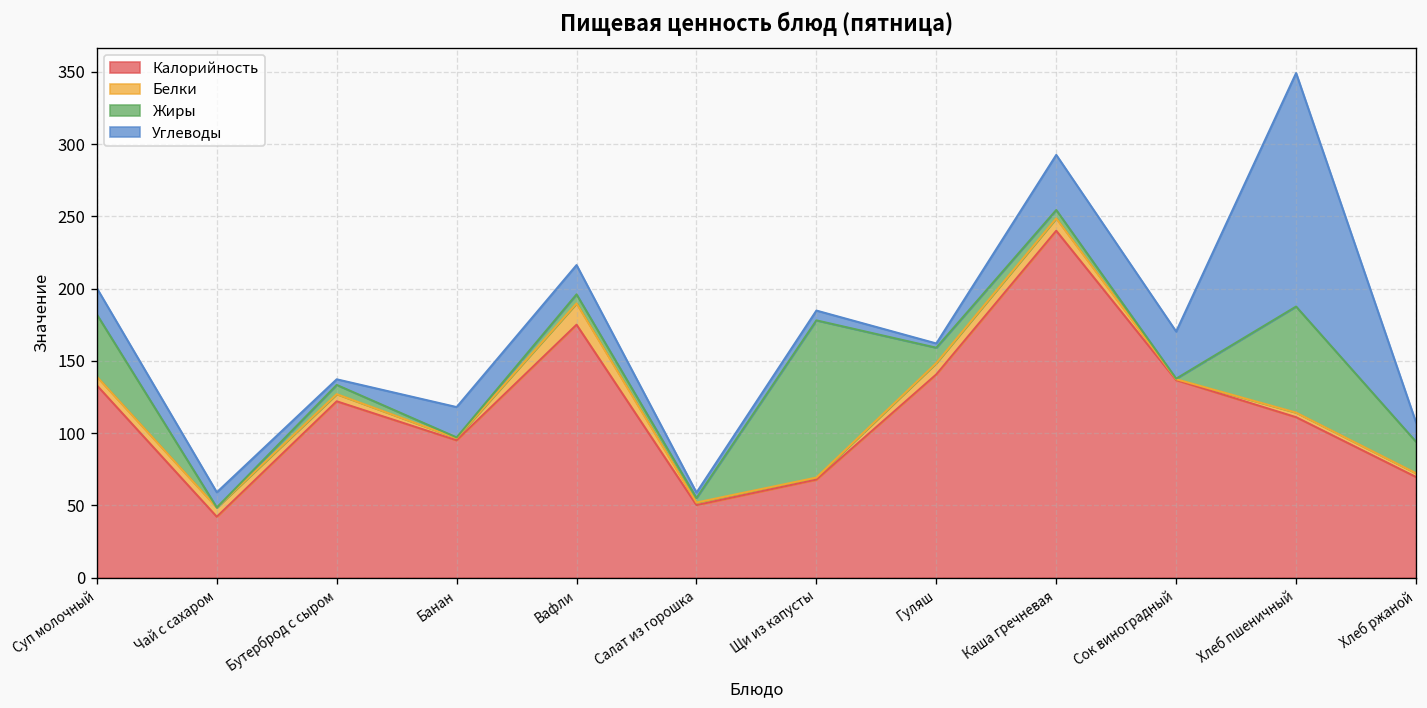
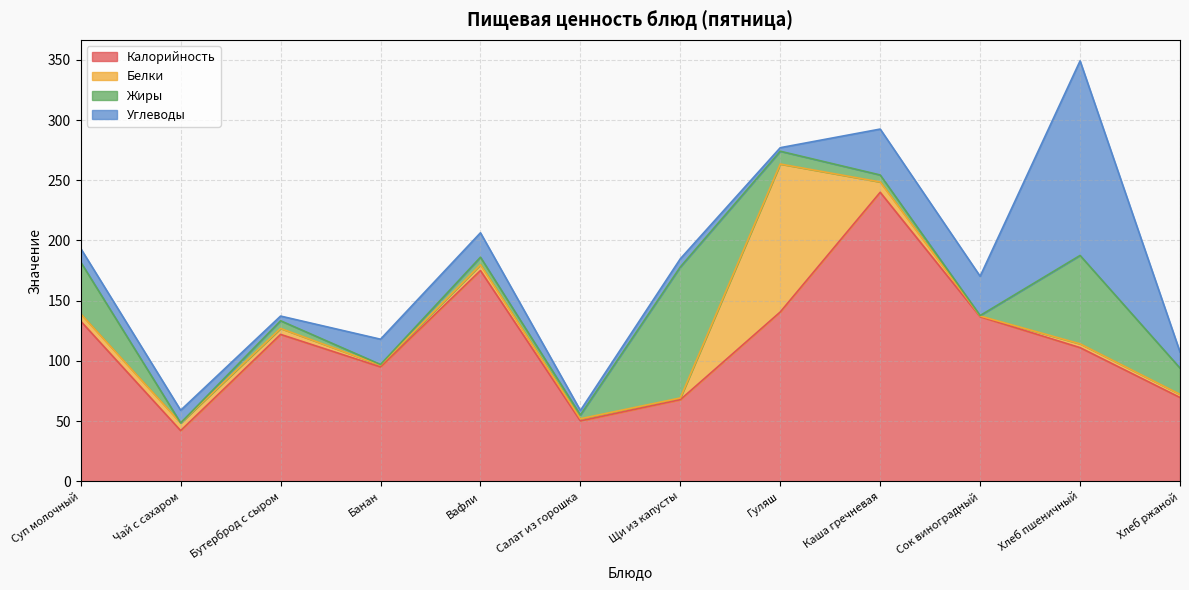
  {
    "Калорийность": {
      "Суп молочный": 133,
      "Чай с сахаром": 42,
      "Бутерброд с сыром": 122,
      "Вафли": 175,
      "Гуляш": 141,
      "Каша гречневая": 240,
      "Хлеб пшеничный": 111,
      "Хлеб ржаной": 70
    },
    "Белки": {
      "Суп молочный": 6,
      "Бутерброд с сыром": 5,
-     "Вафли": 15,
-     "Гуляш": 8,
+     "Вафли": 5,
+     "Гуляш": 123,
      "Каша гречневая": 9,
      "Хлеб пшеничный": 3,
      "Хлеб ржаной": 3
    },
    "Жиры": {
      "Суп молочный": 43,
      "Бутерброд с сыром": 6,
      "Вафли": 6,
      "Салат из горошка": 3,
      "Щи из капусты": 109,
      "Гуляш": 11,
      "Каша гречневая": 6,
      "Хлеб пшеничный": 73,
      "Хлеб ржаной": 22
    },
    "Углеводы": {
-     "Суп молочный": 18,
+     "Суп молочный": 11,
      "Чай с сахаром": 11,
      "Бутерброд с сыром": 4,
      "Банан": 21,
      "Вафли": 20,
      "Салат из горошка": 4,
      "Щи из капусты": 7,
      "Гуляш": 3,
      "Каша гречневая": 38,
      "Сок виноградный": 33,
      "Хлеб пшеничный": 162,
      "Хлеб ржаной": 13
    }
  }
